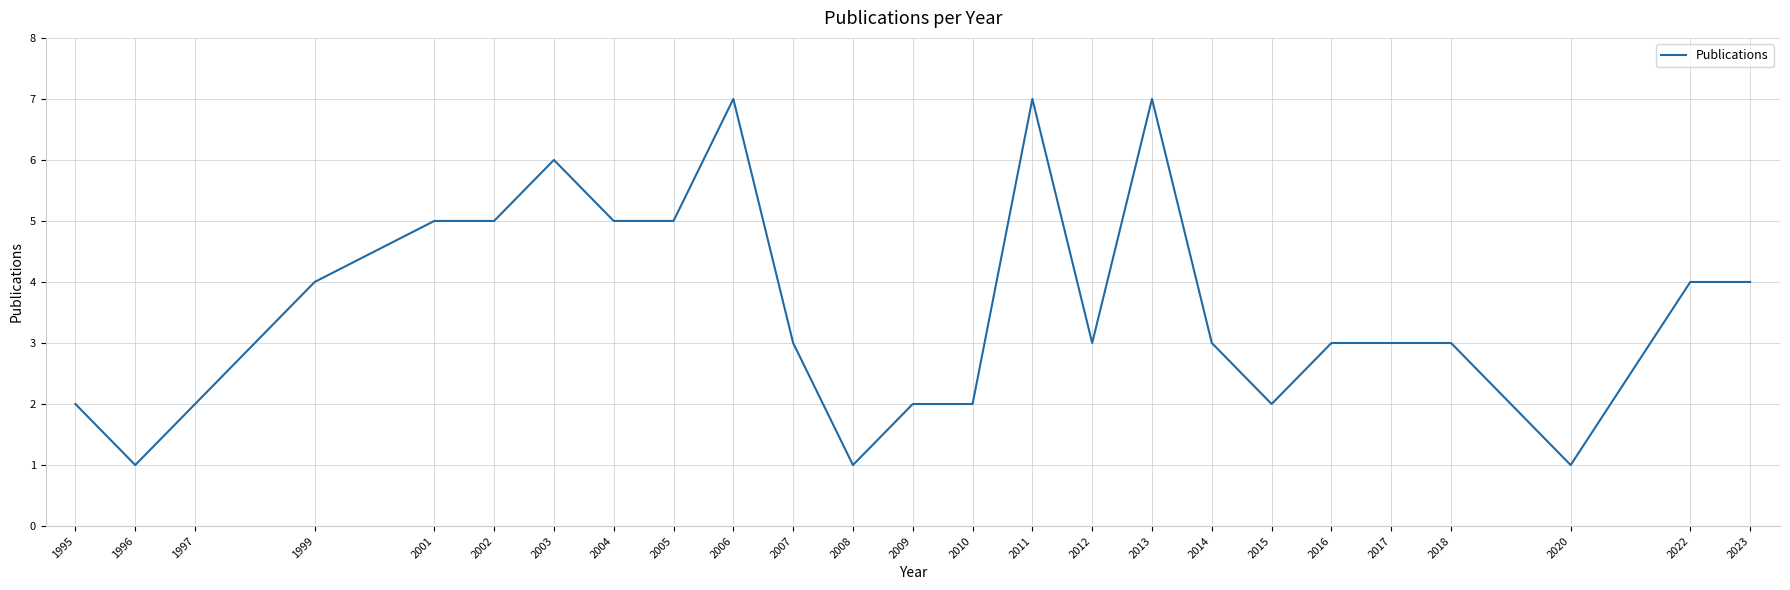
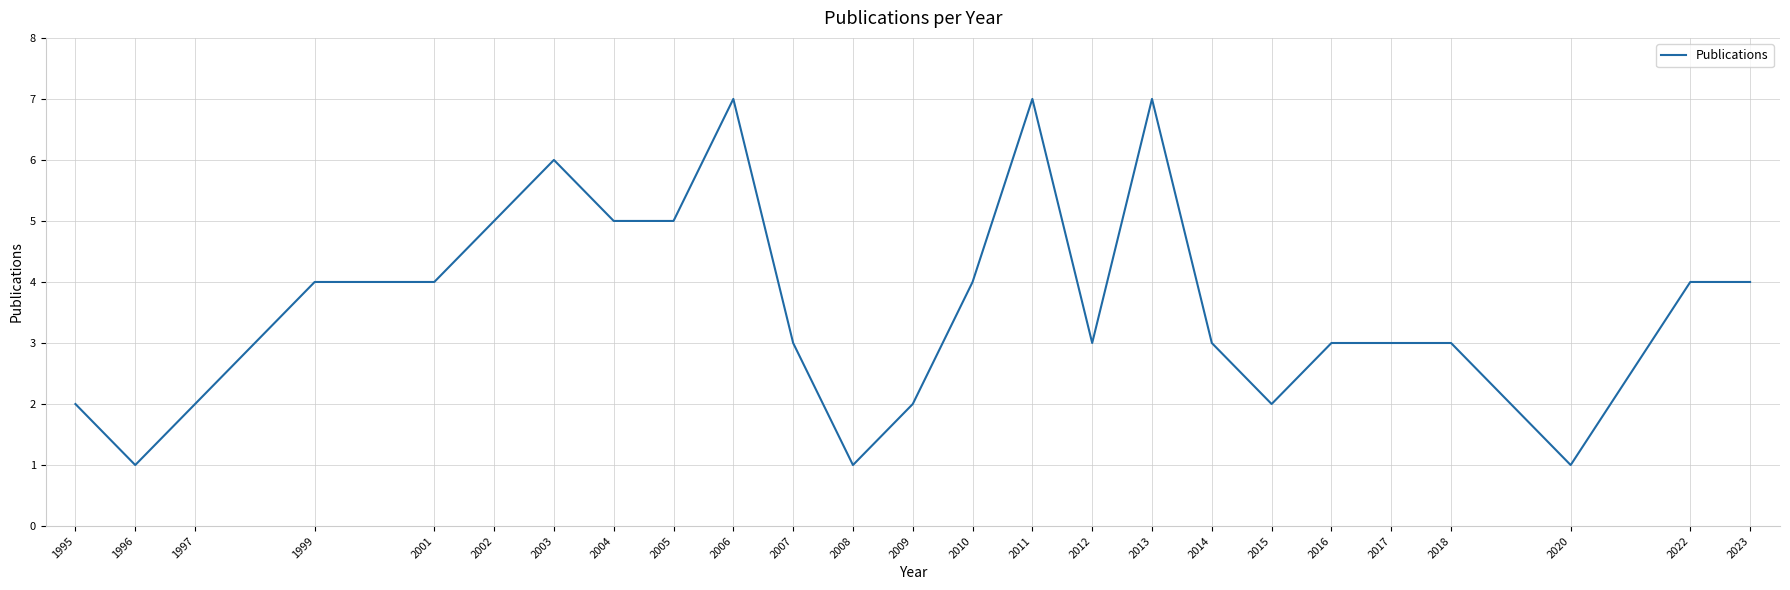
  {
    "1995": 2,
    "1996": 1,
    "1997": 2,
    "1999": 4,
-   "2001": 5,
+   "2001": 4,
    "2002": 5,
    "2003": 6,
    "2004": 5,
    "2005": 5,
    "2006": 7,
    "2007": 3,
    "2008": 1,
    "2009": 2,
-   "2010": 2,
+   "2010": 4,
    "2011": 7,
    "2012": 3,
    "2013": 7,
    "2014": 3,
    "2015": 2,
    "2016": 3,
    "2017": 3,
    "2018": 3,
    "2020": 1,
    "2022": 4,
    "2023": 4
  }
